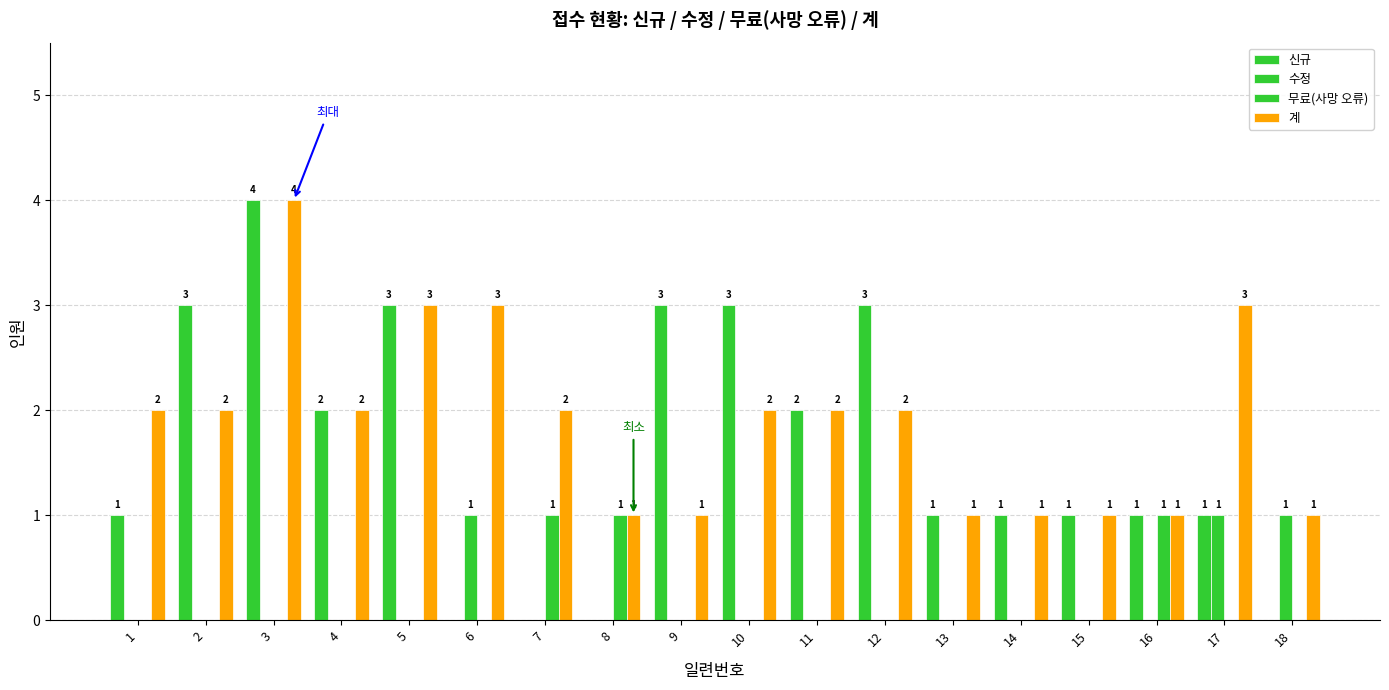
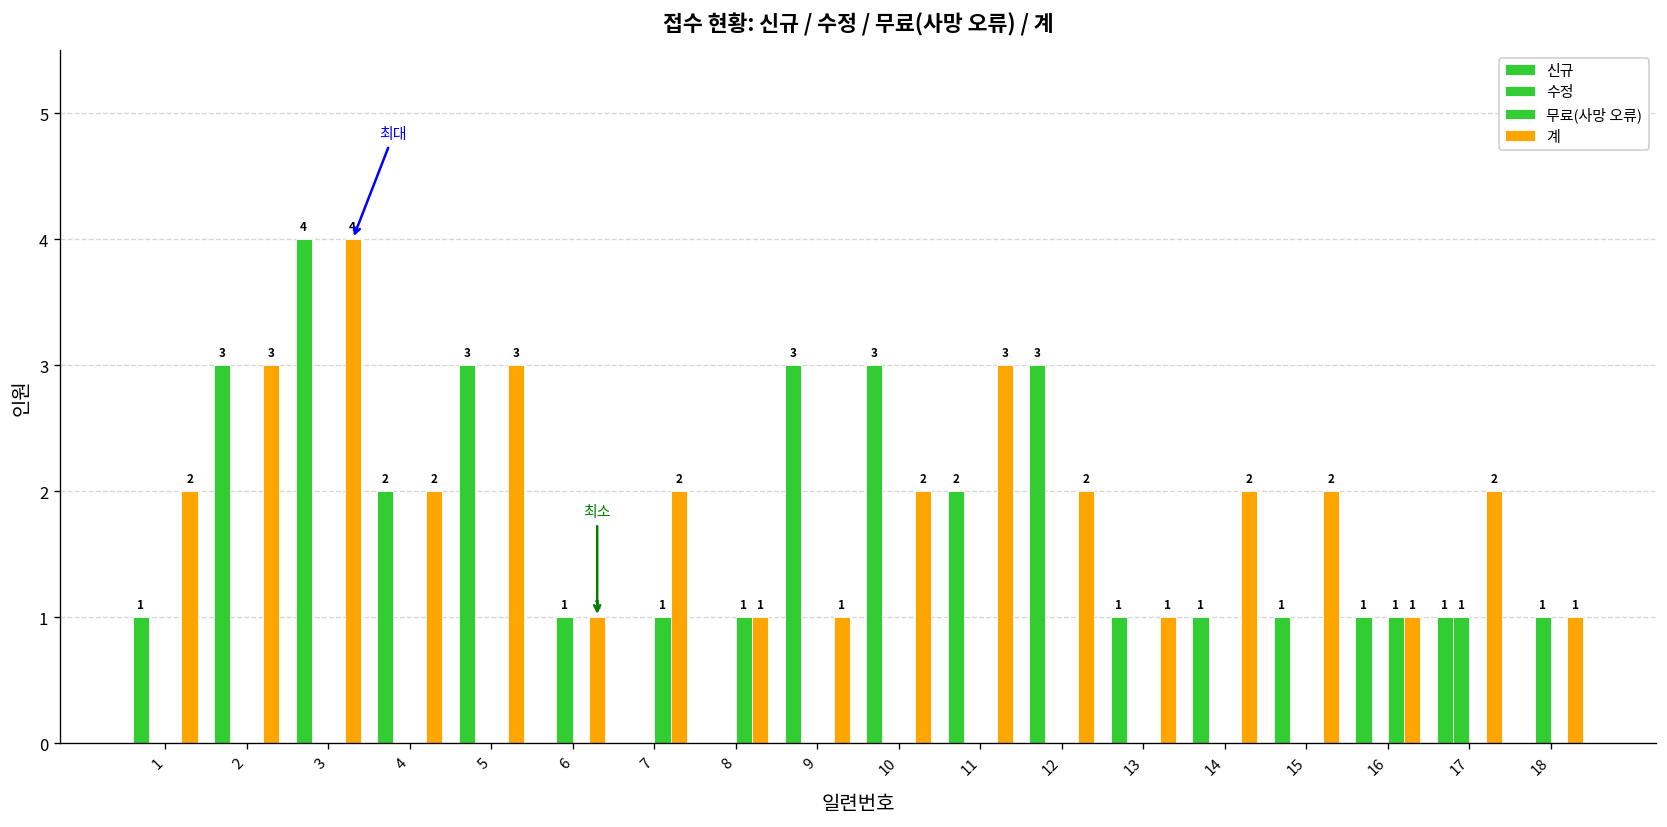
  {
    "계": {
      "1": 2,
-     "2": 2,
+     "2": 3,
      "4": 2,
      "5": 3,
-     "6": 3,
+     "6": 1,
      "7": 2,
      "8": 1,
      "9": 1,
      "10": 2,
-     "11": 2,
+     "11": 3,
      "12": 2,
      "13": 1,
-     "14": 1,
-     "15": 1,
+     "14": 2,
+     "15": 2,
      "16": 1,
-     "17": 3,
+     "17": 2,
      "18": 1
    }
  }
